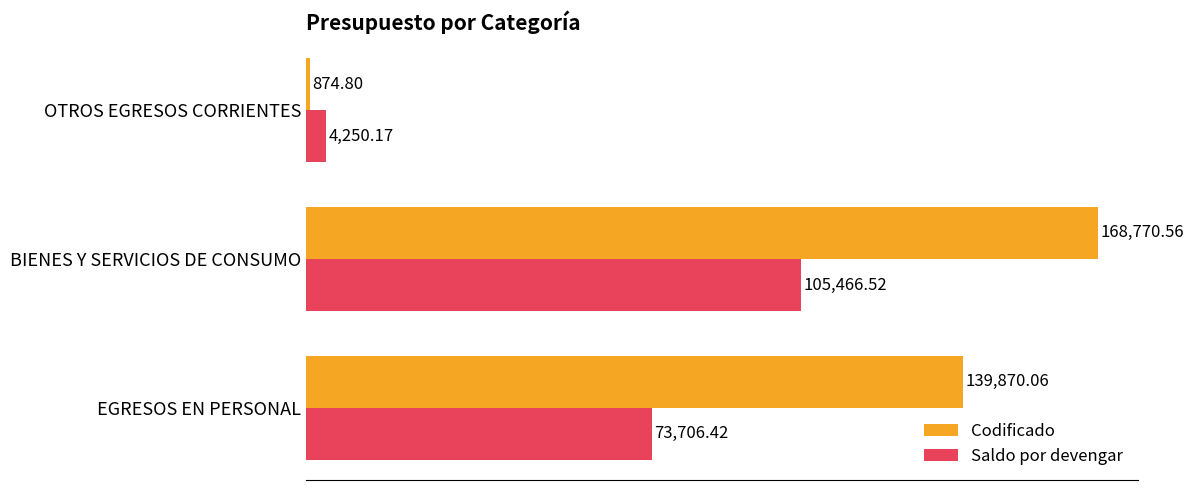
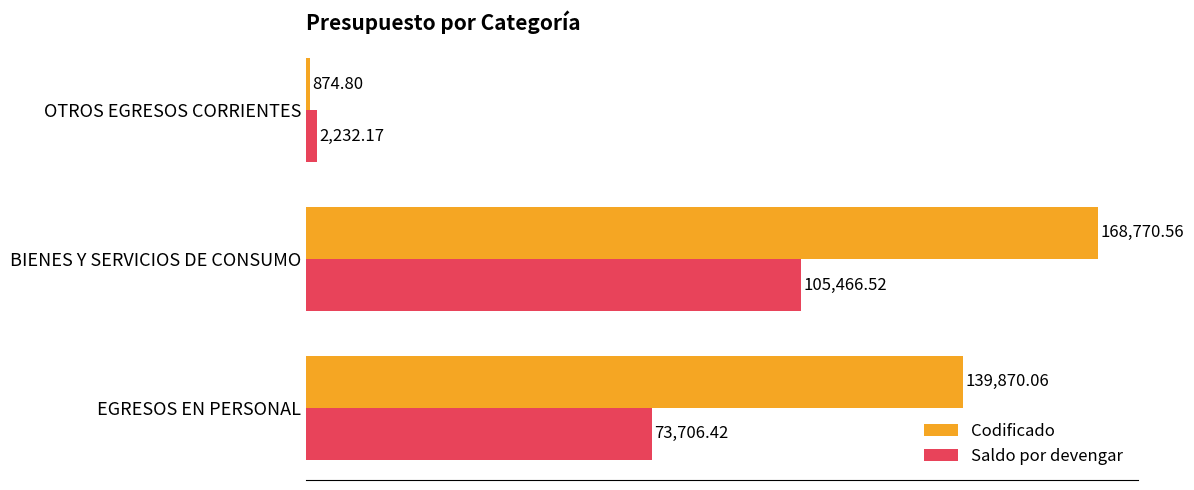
  {
    "Codificado": {
      "OTROS EGRESOS CORRIENTES": "874.80",
      "BIENES Y SERVICIOS DE CONSUMO": "168,770.56",
      "EGRESOS EN PERSONAL": "139,870.06"
    },
    "Saldo por devengar": {
-     "OTROS EGRESOS CORRIENTES": "4,250.17",
+     "OTROS EGRESOS CORRIENTES": "2,232.17",
      "BIENES Y SERVICIOS DE CONSUMO": "105,466.52",
      "EGRESOS EN PERSONAL": "73,706.42"
    }
  }
